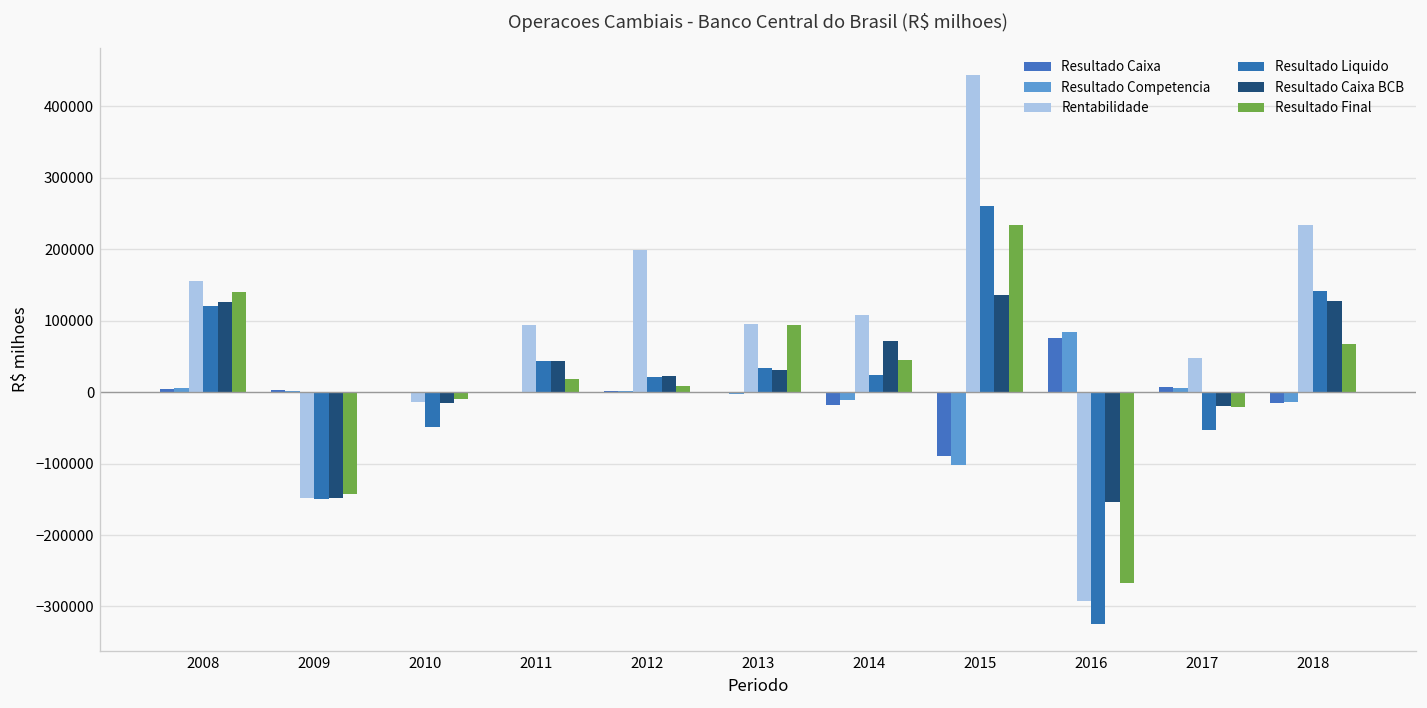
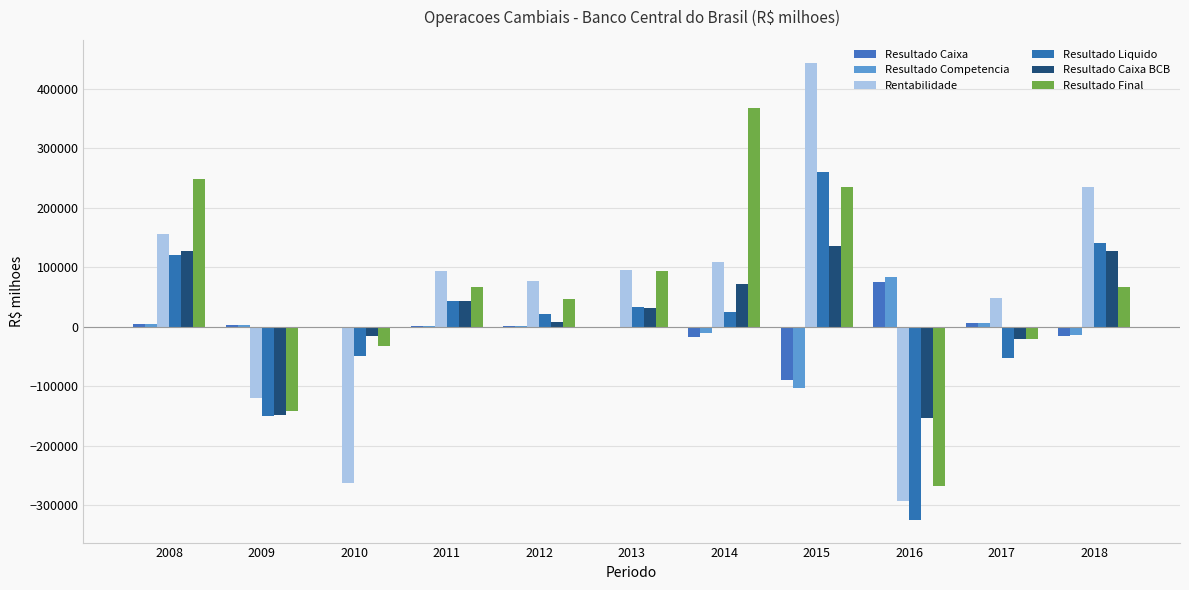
  {
    "Rentabilidade": {
      "2008": 160000,
-     "2009": -150000,
-     "2010": -10000,
+     "2009": -120000,
+     "2010": -260000,
      "2011": 90000,
-     "2012": 200000,
+     "2012": 80000,
      "2013": 100000,
      "2014": 110000,
      "2015": 440000,
      "2016": -290000,
      "2017": 50000,
      "2018": 230000
    },
    "Resultado Caixa BCB": {
      "2008": 130000,
      "2009": -150000,
      "2010": -20000,
      "2011": 40000,
-     "2012": 20000,
+     "2012": 10000,
      "2013": 30000,
      "2014": 70000,
      "2015": 140000,
      "2016": -150000,
      "2017": -20000,
      "2018": 130000
    },
    "Resultado Final": {
-     "2008": 140000,
+     "2008": 250000,
      "2009": -140000,
-     "2010": -10000,
-     "2011": 20000,
-     "2012": 10000,
+     "2010": -30000,
+     "2011": 70000,
+     "2012": 50000,
      "2013": 90000,
-     "2014": 40000,
+     "2014": 370000,
      "2015": 230000,
      "2016": -270000,
      "2017": -20000,
      "2018": 70000
    }
  }
